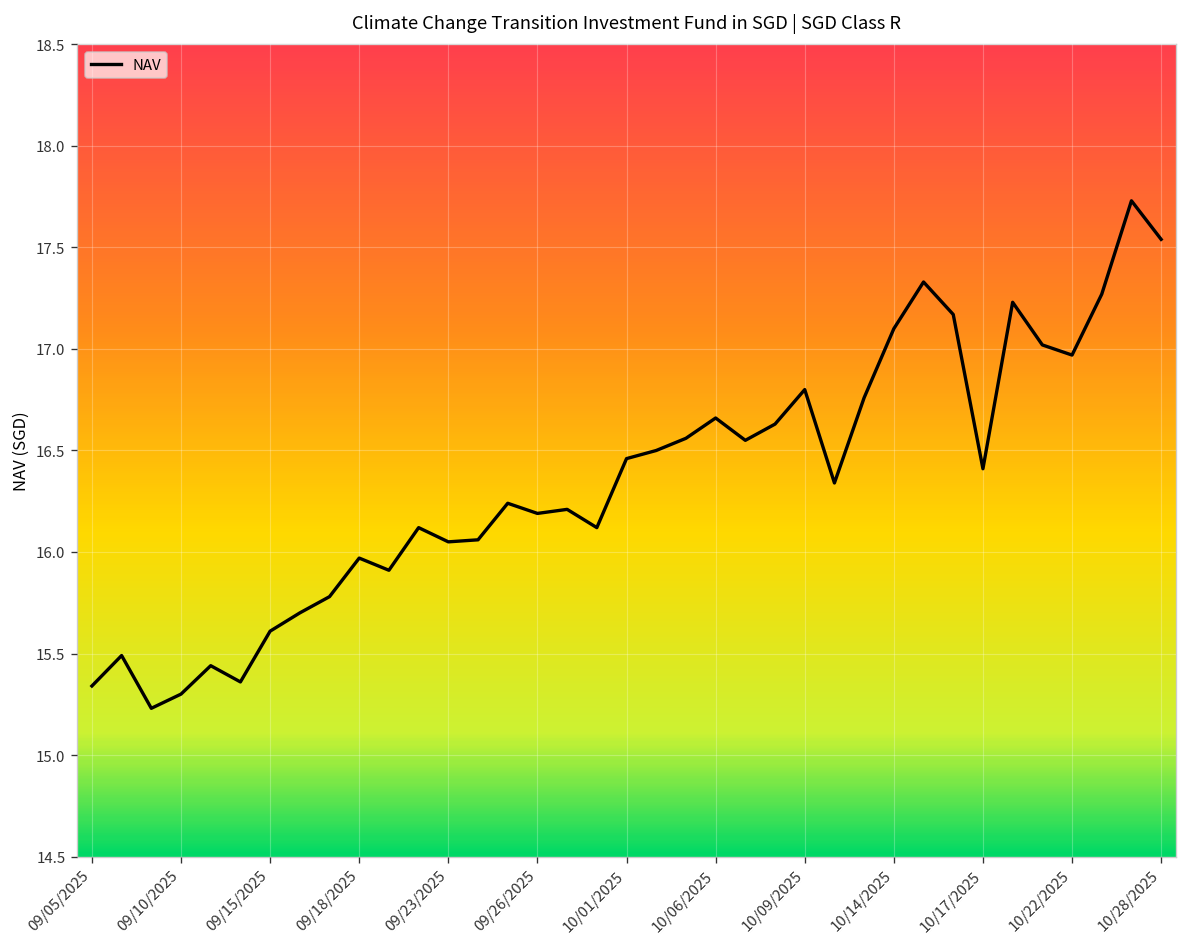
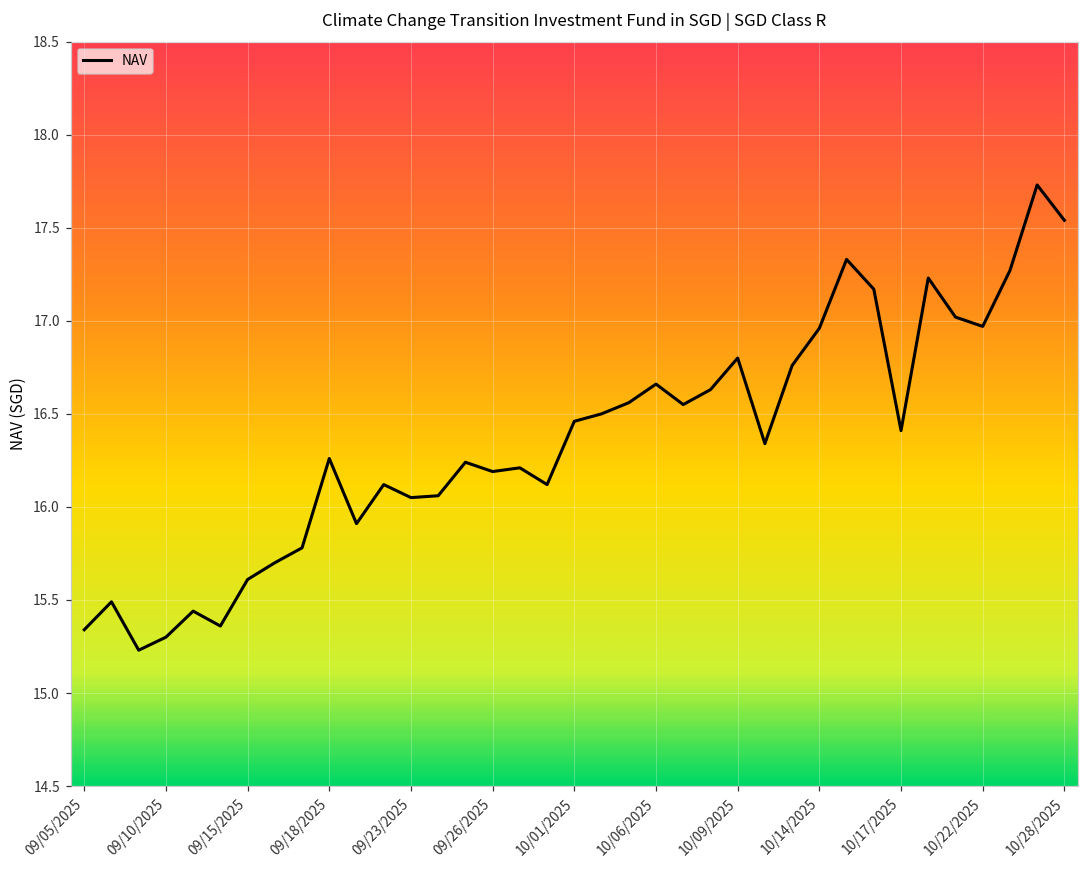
  {
    "09/05/2025": 15.34,
    "09/10/2025": 15.30,
    "09/15/2025": 15.61,
-   "09/18/2025": 15.97,
+   "09/18/2025": 16.26,
    "09/23/2025": 16.05,
    "09/26/2025": 16.19,
    "10/01/2025": 16.46,
    "10/06/2025": 16.66,
    "10/09/2025": 16.80,
-   "10/14/2025": 17.10,
+   "10/14/2025": 16.96,
    "10/17/2025": 16.41,
    "10/22/2025": 16.97,
    "10/28/2025": 17.54
  }
